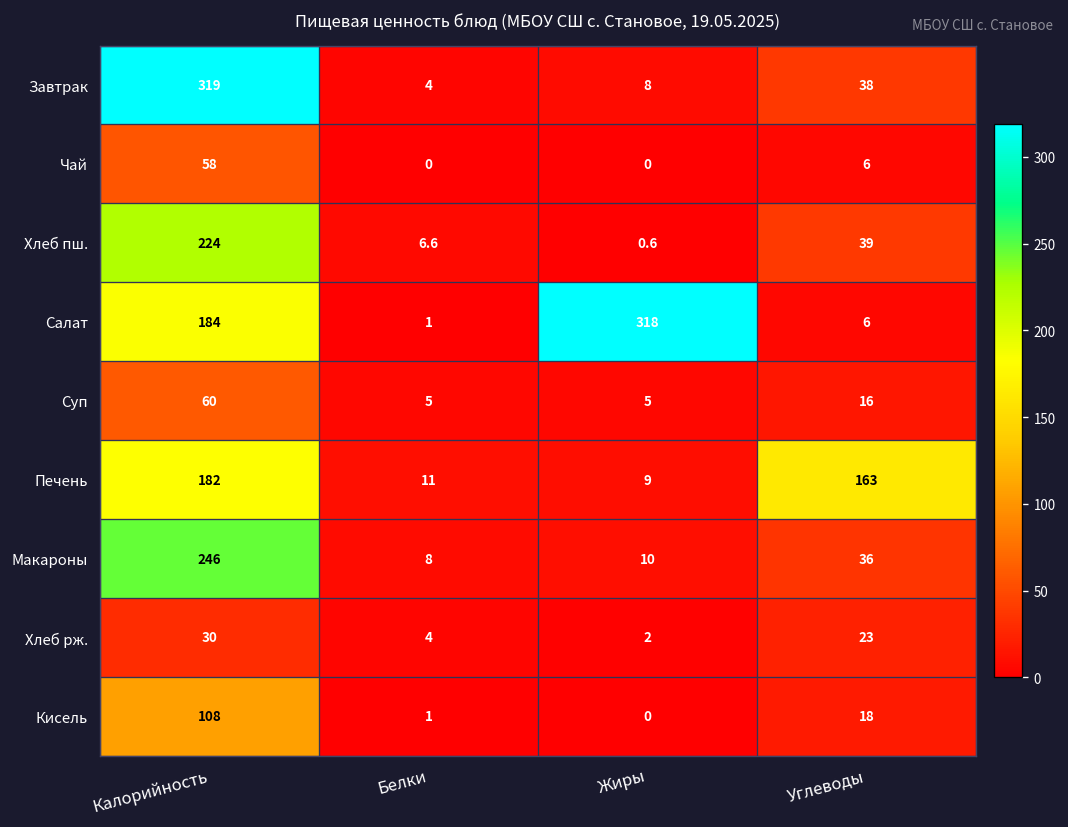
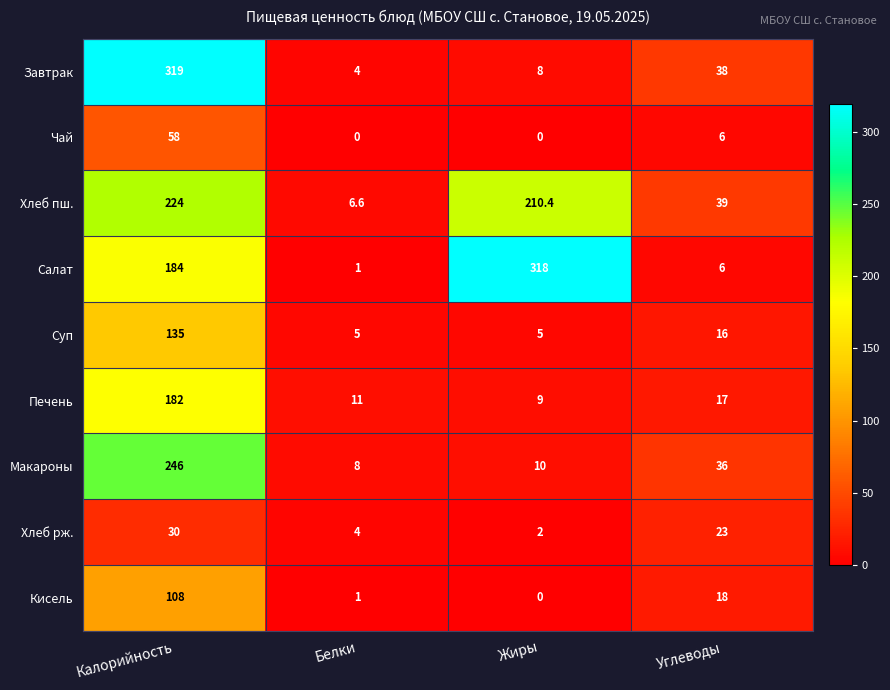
  {
    "Завтрак": {
      "Калорийность": 319,
      "Белки": 4,
      "Жиры": 8,
      "Углеводы": 38
    },
    "Чай": {
      "Калорийность": 58,
      "Белки": 0,
      "Жиры": 0,
      "Углеводы": 6
    },
    "Хлеб пш.": {
      "Калорийность": 224,
      "Белки": 6.6,
-     "Жиры": 0.6,
+     "Жиры": 210.4,
      "Углеводы": 39
    },
    "Салат": {
      "Калорийность": 184,
      "Белки": 1,
      "Жиры": 318,
      "Углеводы": 6
    },
    "Суп": {
-     "Калорийность": 60,
+     "Калорийность": 135,
      "Белки": 5,
      "Жиры": 5,
      "Углеводы": 16
    },
    "Печень": {
      "Калорийность": 182,
      "Белки": 11,
      "Жиры": 9,
-     "Углеводы": 163
+     "Углеводы": 17
    },
    "Макароны": {
      "Калорийность": 246,
      "Белки": 8,
      "Жиры": 10,
      "Углеводы": 36
    },
    "Хлеб рж.": {
      "Калорийность": 30,
      "Белки": 4,
      "Жиры": 2,
      "Углеводы": 23
    },
    "Кисель": {
      "Калорийность": 108,
      "Белки": 1,
      "Жиры": 0,
      "Углеводы": 18
    }
  }
